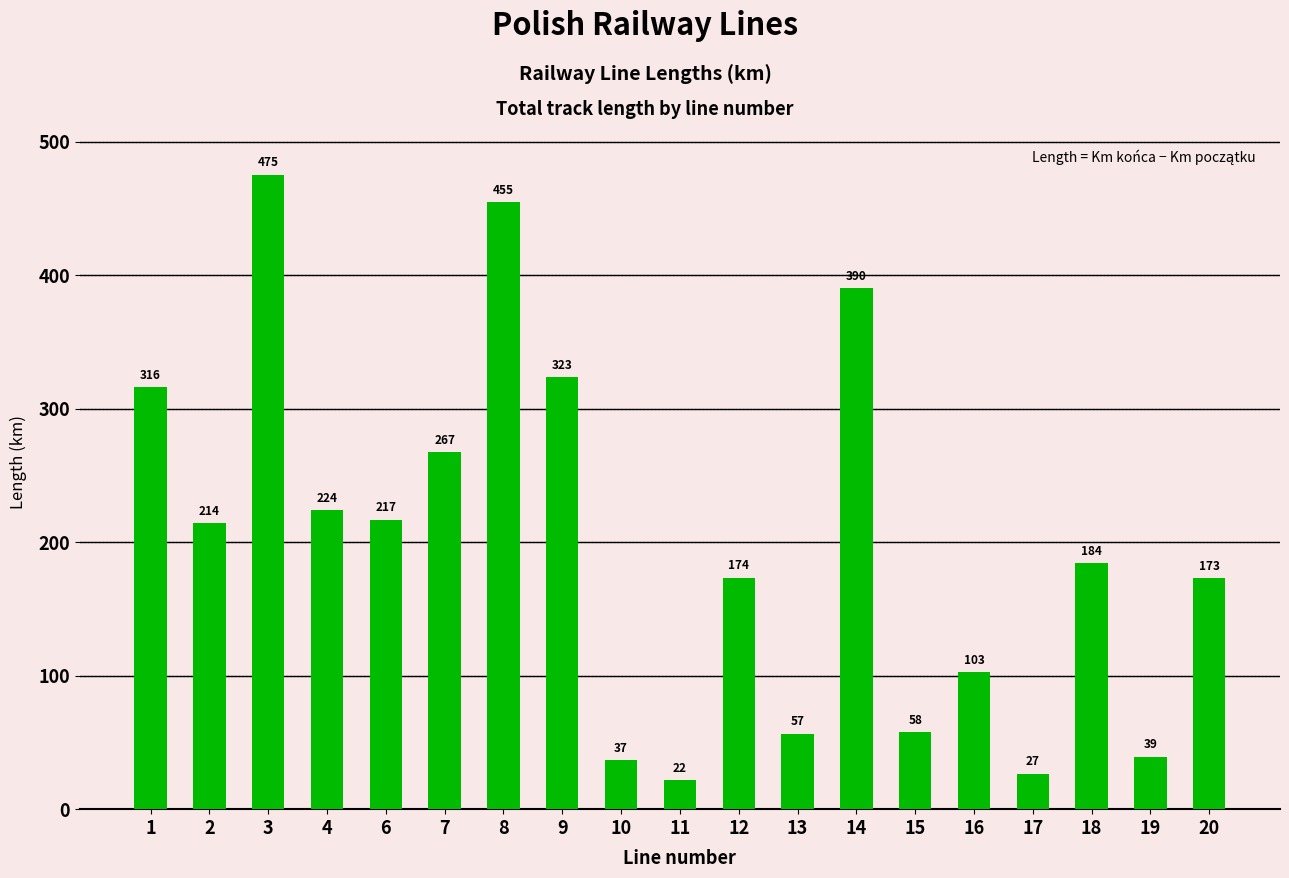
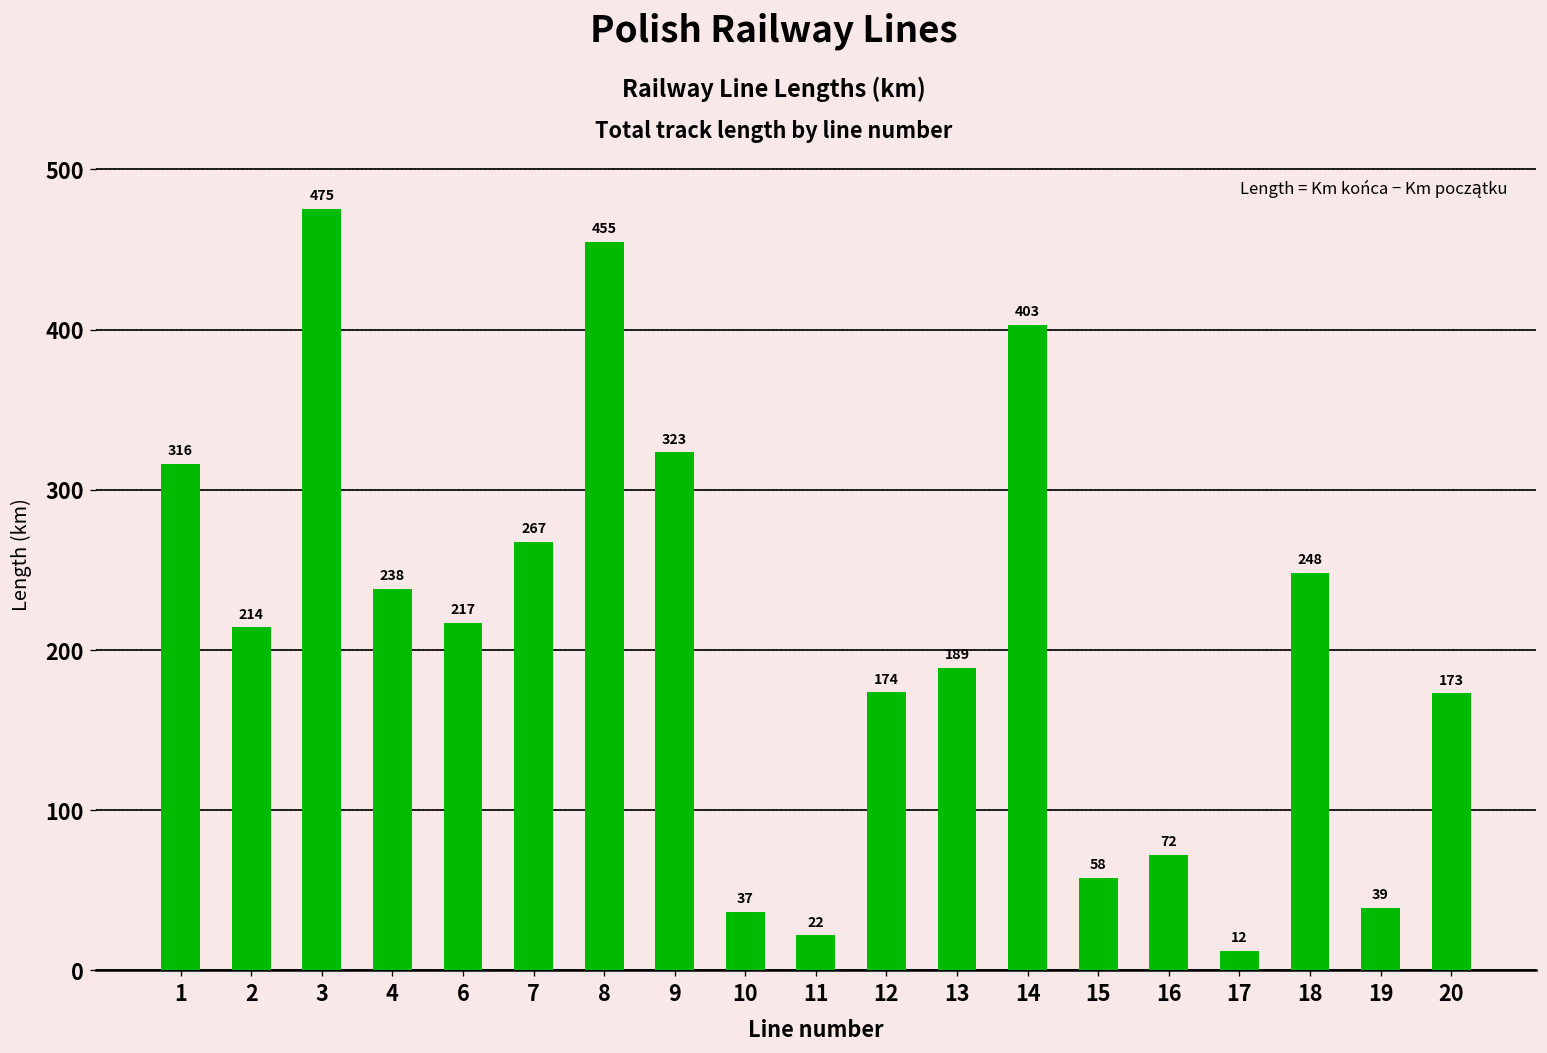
  {
    "1": 316,
    "2": 214,
    "3": 475,
-   "4": 224,
+   "4": 238,
    "6": 217,
    "7": 267,
    "8": 455,
    "9": 323,
    "10": 37,
    "11": 22,
    "12": 174,
-   "13": 57,
-   "14": 390,
+   "13": 189,
+   "14": 403,
    "15": 58,
-   "16": 103,
-   "17": 27,
-   "18": 184,
+   "16": 72,
+   "17": 12,
+   "18": 248,
    "19": 39,
    "20": 173
  }
